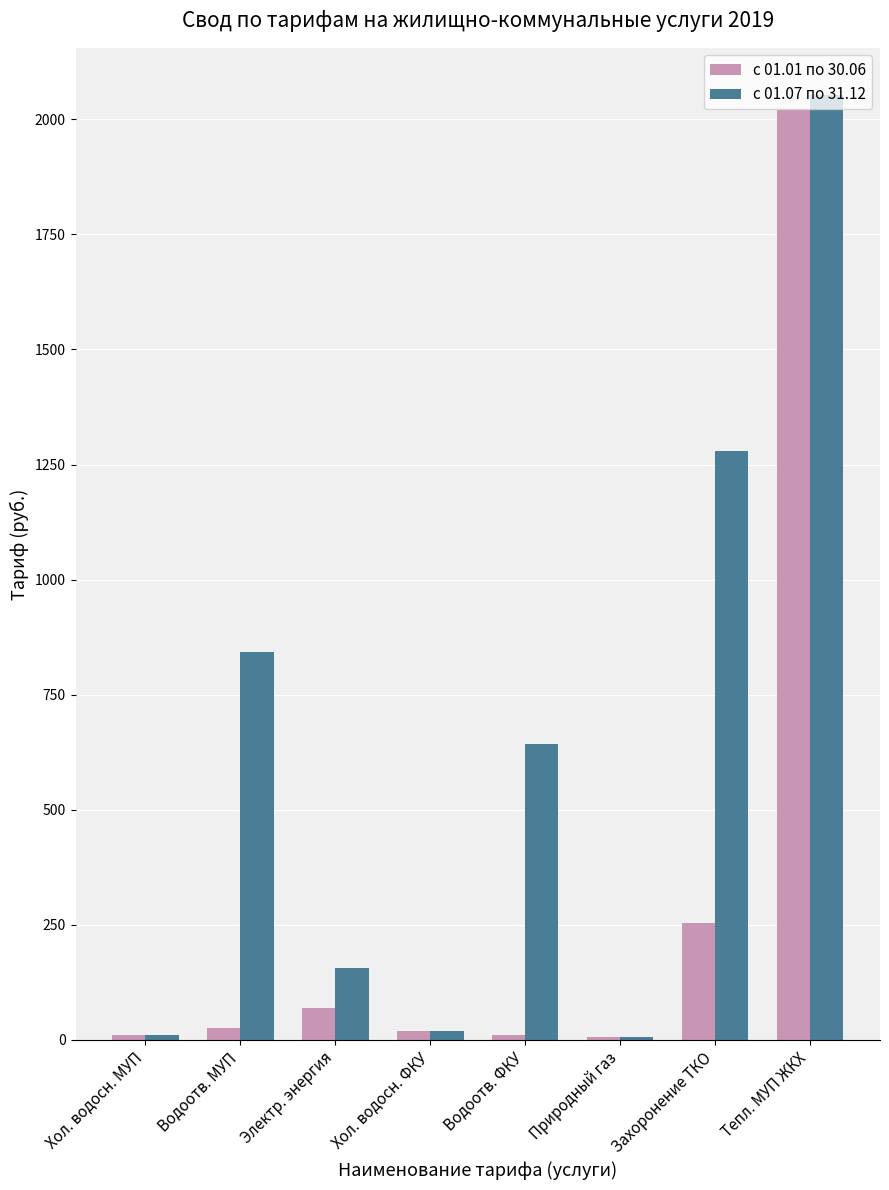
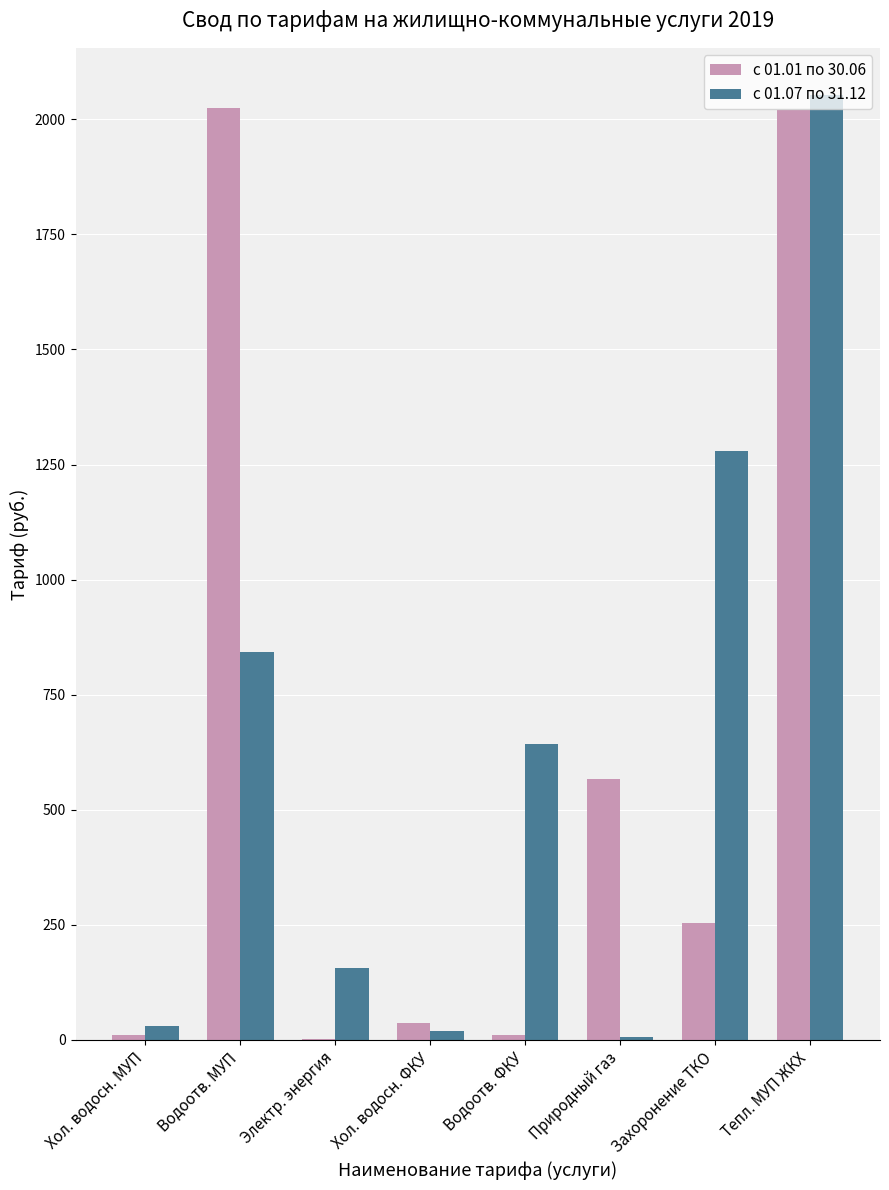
  {
    "с 01.01 по 30.06": {
      "Хол. водосн. МУП": 10,
-     "Водоотв. МУП": 30,
-     "Электр. энергия": 70,
-     "Хол. водосн. ФКУ": 20,
+     "Водоотв. МУП": 2030,
+     "Электр. энергия": 0,
+     "Хол. водосн. ФКУ": 40,
      "Водоотв. ФКУ": 10,
-     "Природный газ": 10,
+     "Природный газ": 570,
      "Захоронение ТКО": 250,
      "Тепл. МУП ЖКХ": 2020
    },
    "с 01.07 по 31.12": {
-     "Хол. водосн. МУП": 10,
+     "Хол. водосн. МУП": 30,
      "Водоотв. МУП": 840,
      "Электр. энергия": 160,
      "Хол. водосн. ФКУ": 20,
      "Водоотв. ФКУ": 640,
      "Природный газ": 10,
      "Захоронение ТКО": 1280
    }
  }
